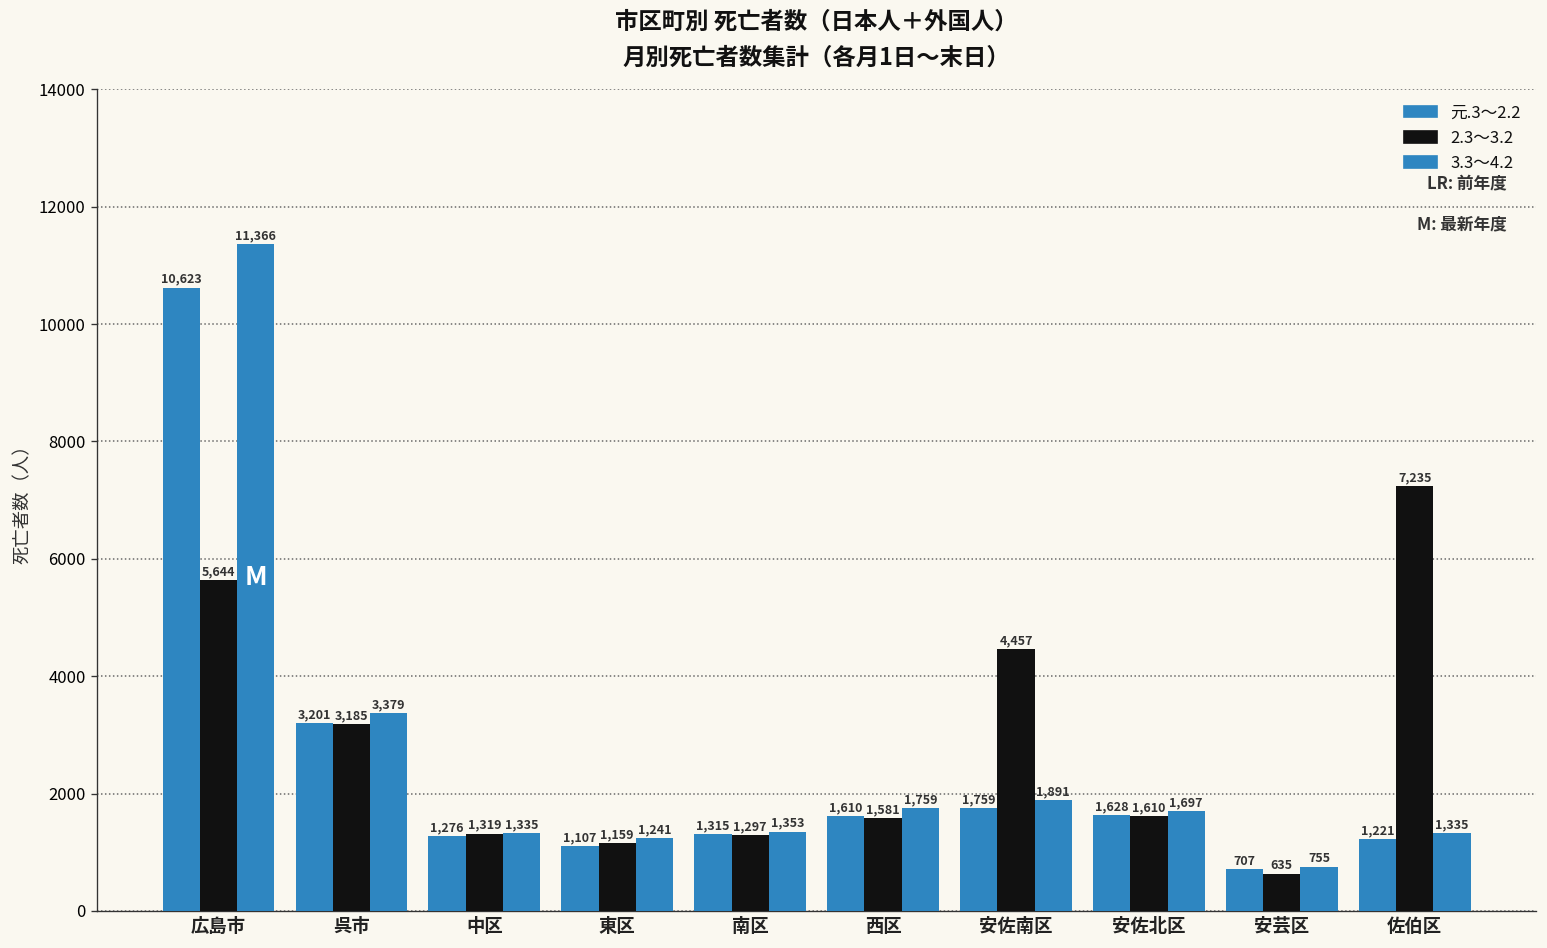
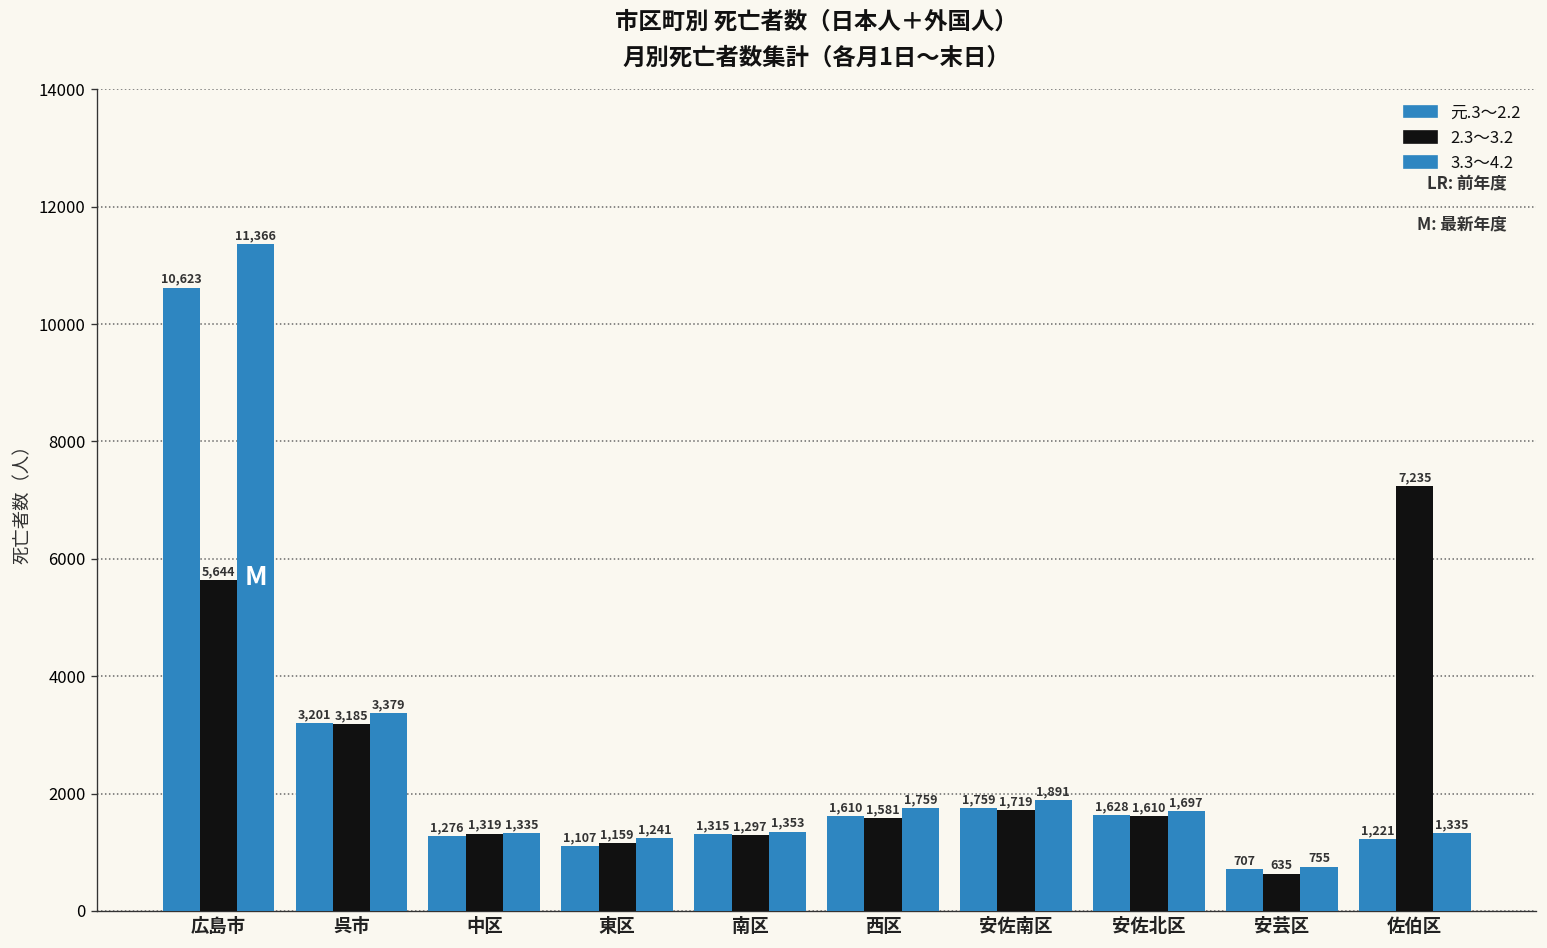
  {
    "2.3～3.2": {
      "広島市": "5,644",
      "呉市": "3,185",
      "中区": "1,319",
      "東区": "1,159",
      "南区": "1,297",
      "西区": "1,581",
-     "安佐南区": "4,457",
+     "安佐南区": "1,719",
      "安佐北区": "1,610",
      "安芸区": "635",
      "佐伯区": "7,235"
    }
  }
